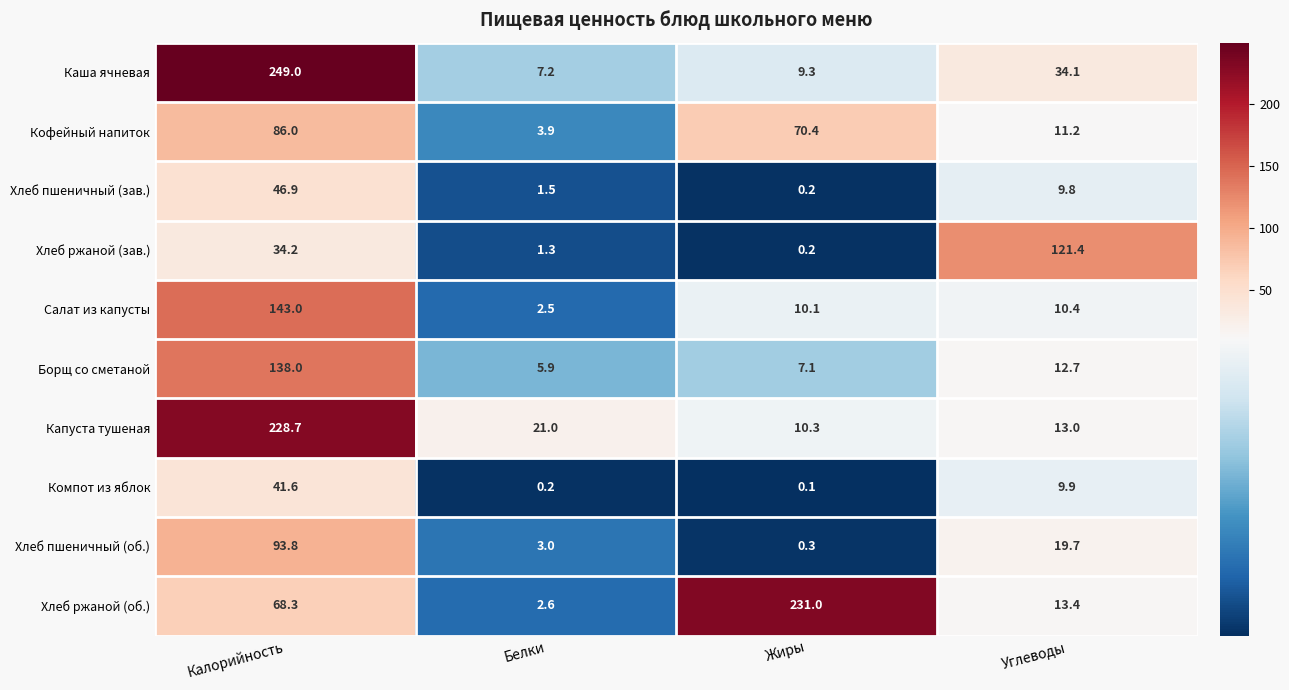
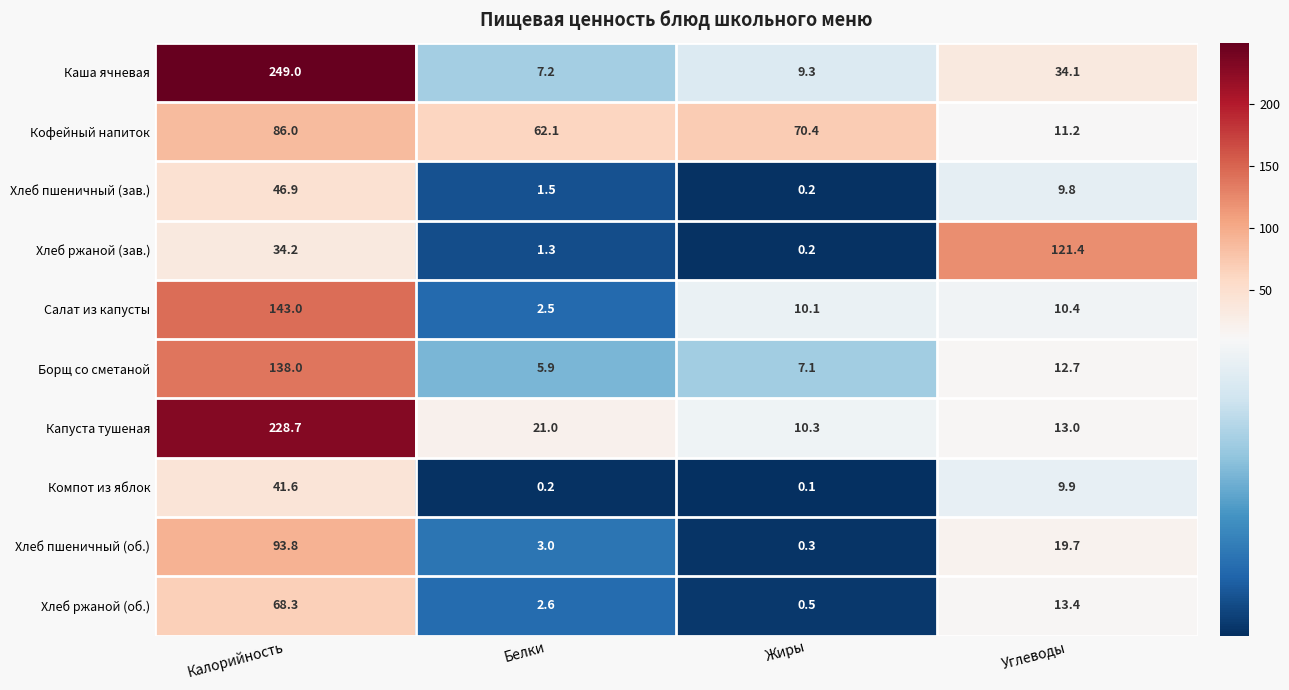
  {
    "Каша ячневая": {
      "Калорийность": 249.0,
      "Белки": 7.2,
      "Жиры": 9.3,
      "Углеводы": 34.1
    },
    "Кофейный напиток": {
      "Калорийность": 86.0,
-     "Белки": 3.9,
+     "Белки": 62.1,
      "Жиры": 70.4,
      "Углеводы": 11.2
    },
    "Хлеб пшеничный (зав.)": {
      "Калорийность": 46.9,
      "Белки": 1.5,
      "Жиры": 0.2,
      "Углеводы": 9.8
    },
    "Хлеб ржаной (зав.)": {
      "Калорийность": 34.2,
      "Белки": 1.3,
      "Жиры": 0.2,
      "Углеводы": 121.4
    },
    "Салат из капусты": {
      "Калорийность": 143.0,
      "Белки": 2.5,
      "Жиры": 10.1,
      "Углеводы": 10.4
    },
    "Борщ со сметаной": {
      "Калорийность": 138.0,
      "Белки": 5.9,
      "Жиры": 7.1,
      "Углеводы": 12.7
    },
    "Капуста тушеная": {
      "Калорийность": 228.7,
      "Белки": 21.0,
      "Жиры": 10.3,
      "Углеводы": 13.0
    },
    "Компот из яблок": {
      "Калорийность": 41.6,
      "Белки": 0.2,
      "Жиры": 0.1,
      "Углеводы": 9.9
    },
    "Хлеб пшеничный (об.)": {
      "Калорийность": 93.8,
      "Белки": 3.0,
      "Жиры": 0.3,
      "Углеводы": 19.7
    },
    "Хлеб ржаной (об.)": {
      "Калорийность": 68.3,
      "Белки": 2.6,
-     "Жиры": 231.0,
+     "Жиры": 0.5,
      "Углеводы": 13.4
    }
  }
